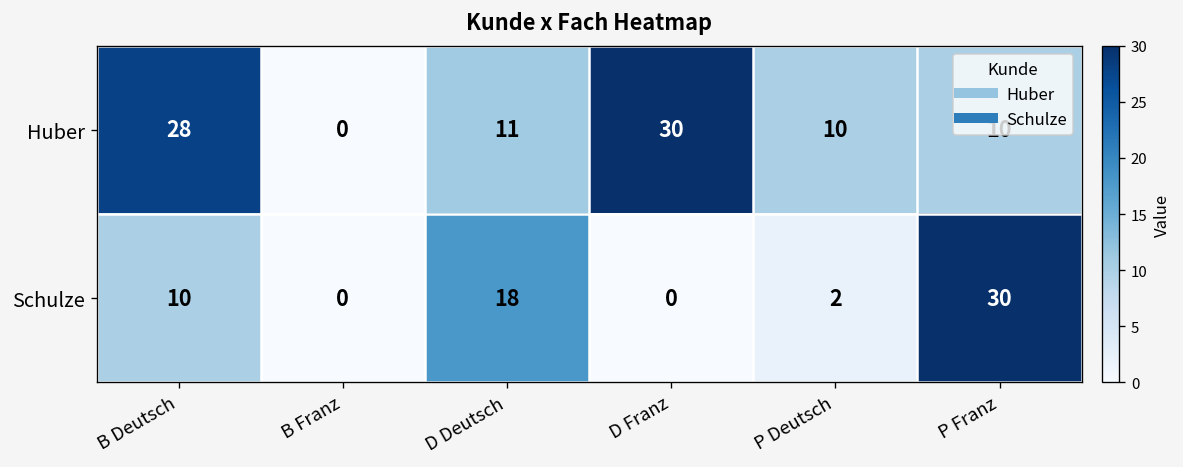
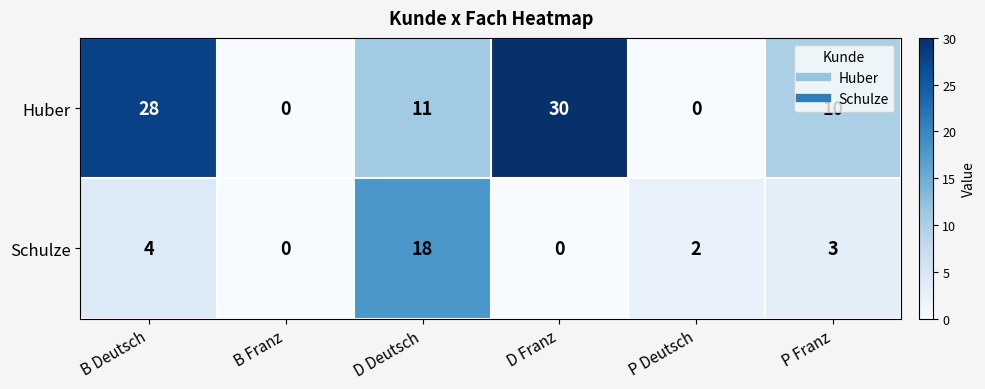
  {
    "Huber": {
      "B Deutsch": 28,
      "B Franz": 0,
      "D Deutsch": 11,
      "D Franz": 30,
-     "P Deutsch": 10
+     "P Deutsch": 0
    },
    "Schulze": {
-     "B Deutsch": 10,
+     "B Deutsch": 4,
      "B Franz": 0,
      "D Deutsch": 18,
      "D Franz": 0,
      "P Deutsch": 2,
-     "P Franz": 30
+     "P Franz": 3
    }
  }
